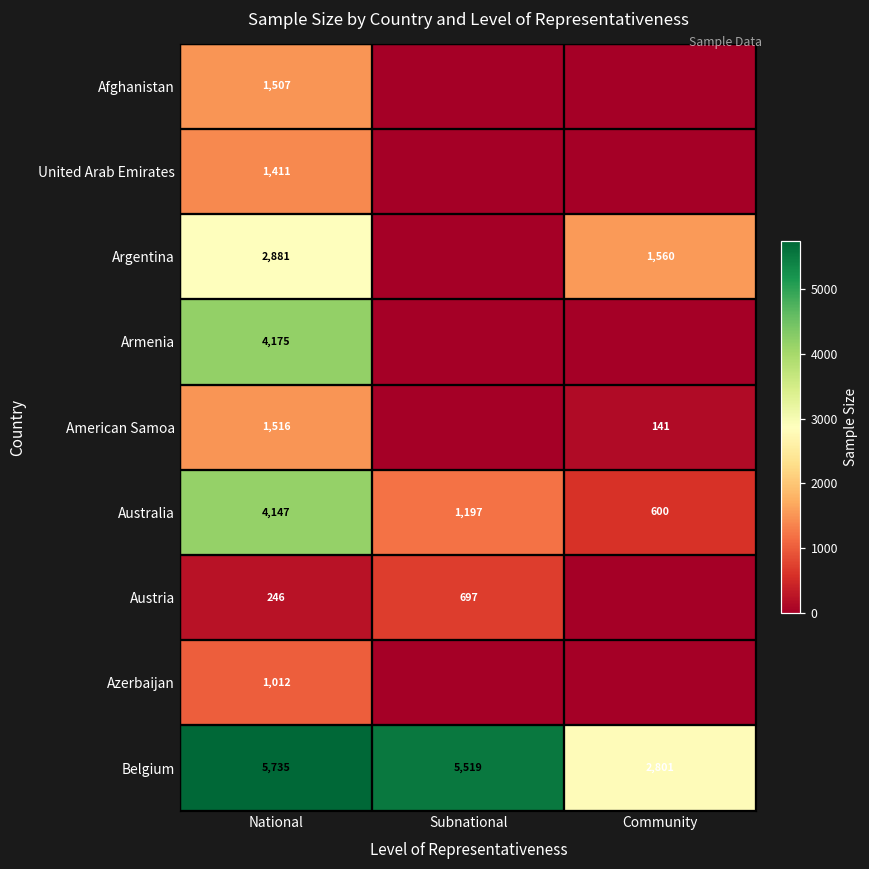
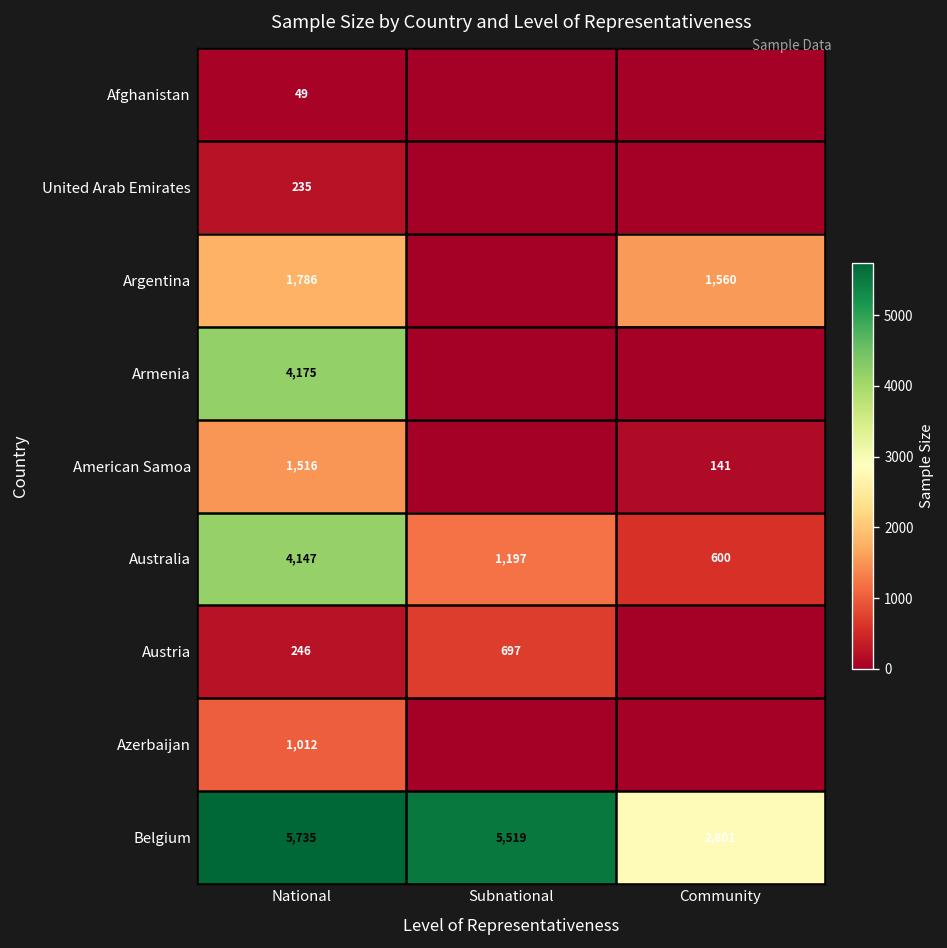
  {
    "Afghanistan": {
-     "National": "1,507"
+     "National": "49"
    },
    "United Arab Emirates": {
-     "National": "1,411"
+     "National": "235"
    },
    "Argentina": {
-     "National": "2,881",
+     "National": "1,786",
      "Community": "1,560"
    },
    "Armenia": {
      "National": "4,175"
    },
    "American Samoa": {
      "National": "1,516",
      "Community": "141"
    },
    "Australia": {
      "National": "4,147",
      "Subnational": "1,197",
      "Community": "600"
    },
    "Austria": {
      "National": "246",
      "Subnational": "697"
    },
    "Azerbaijan": {
      "National": "1,012"
    },
    "Belgium": {
      "National": "5,735",
      "Subnational": "5,519",
      "Community": "2,801"
    }
  }
